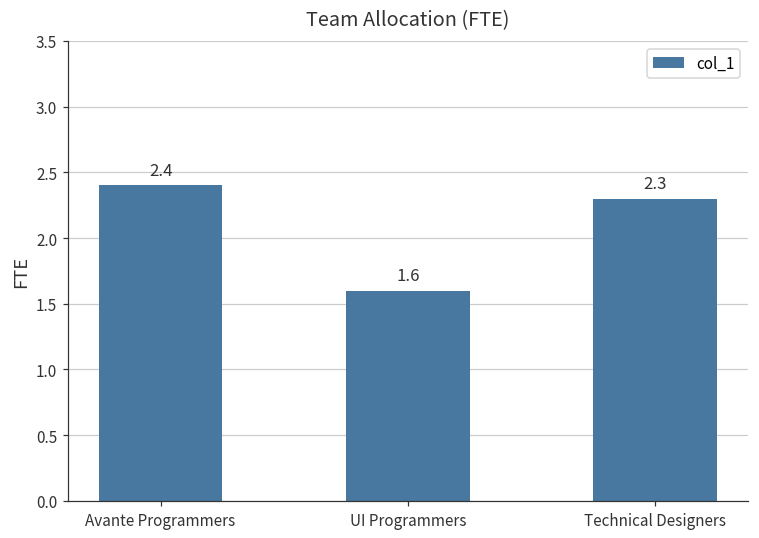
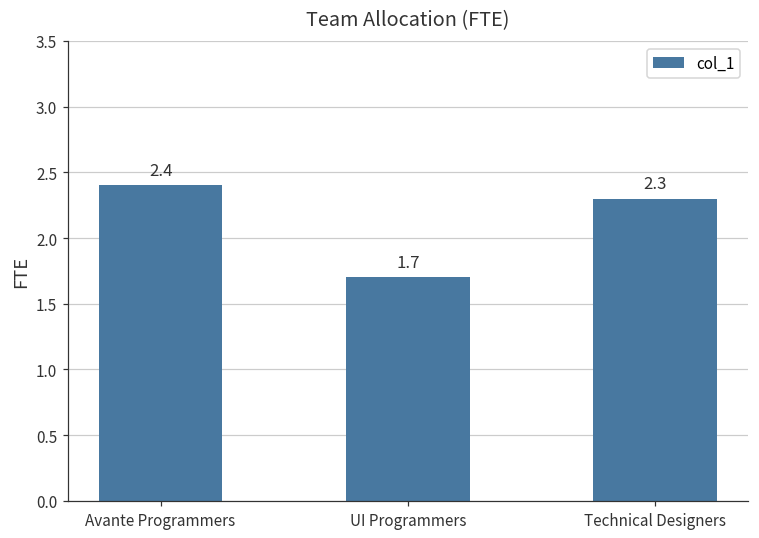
  {
    "Avante Programmers": 2.4,
-   "UI Programmers": 1.6,
+   "UI Programmers": 1.7,
    "Technical Designers": 2.3
  }
